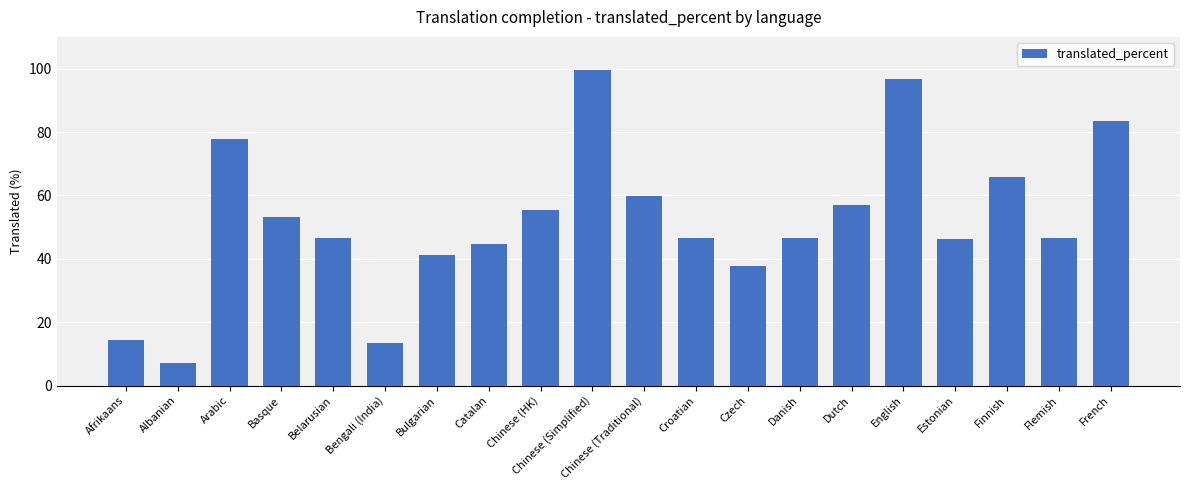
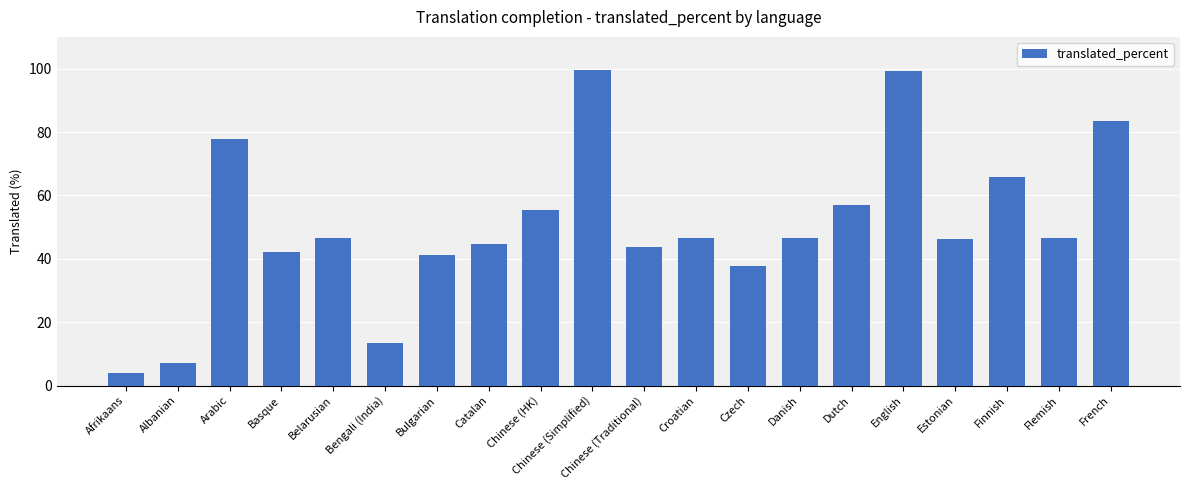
  {
-   "Afrikaans": 14,
+   "Afrikaans": 4,
    "Albanian": 7,
    "Arabic": 78,
-   "Basque": 53,
+   "Basque": 42,
    "Belarusian": 47,
    "Bengali (India)": 13,
    "Bulgarian": 41,
    "Catalan": 45,
    "Chinese (HK)": 55,
    "Chinese (Simplified)": 100,
-   "Chinese (Traditional)": 60,
+   "Chinese (Traditional)": 44,
    "Croatian": 47,
    "Czech": 38,
    "Danish": 47,
    "Dutch": 57,
-   "English": 97,
+   "English": 99,
    "Estonian": 46,
    "Finnish": 66,
    "Flemish": 47,
    "French": 84
  }
